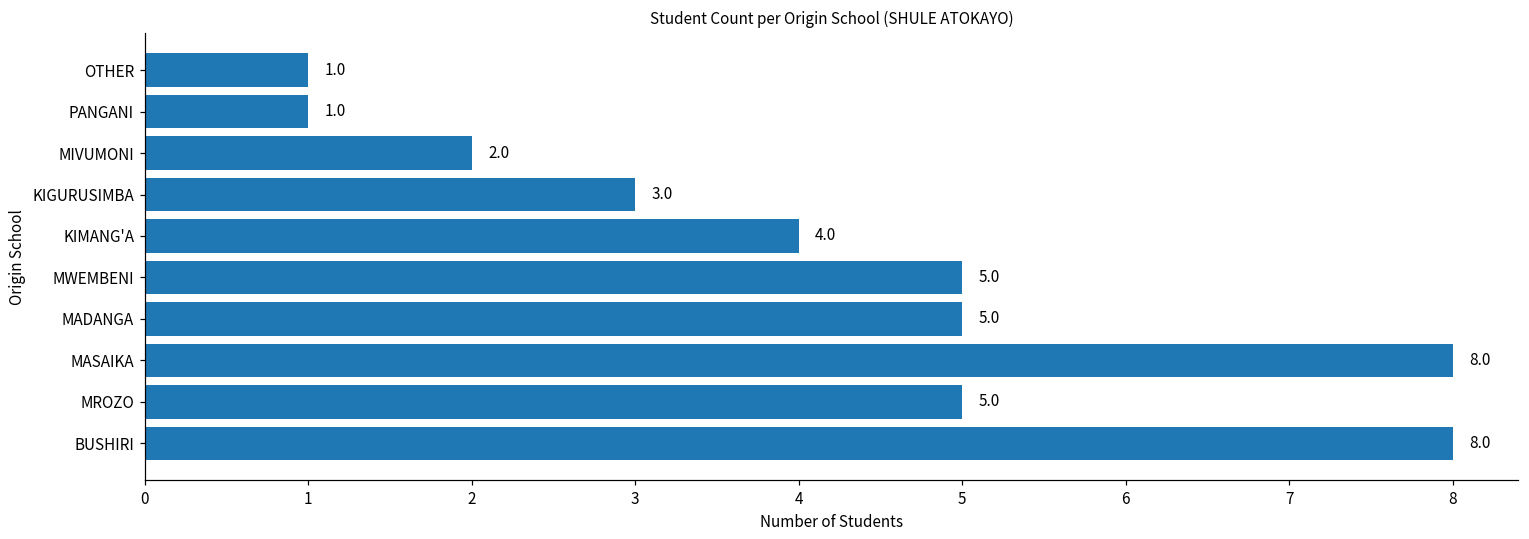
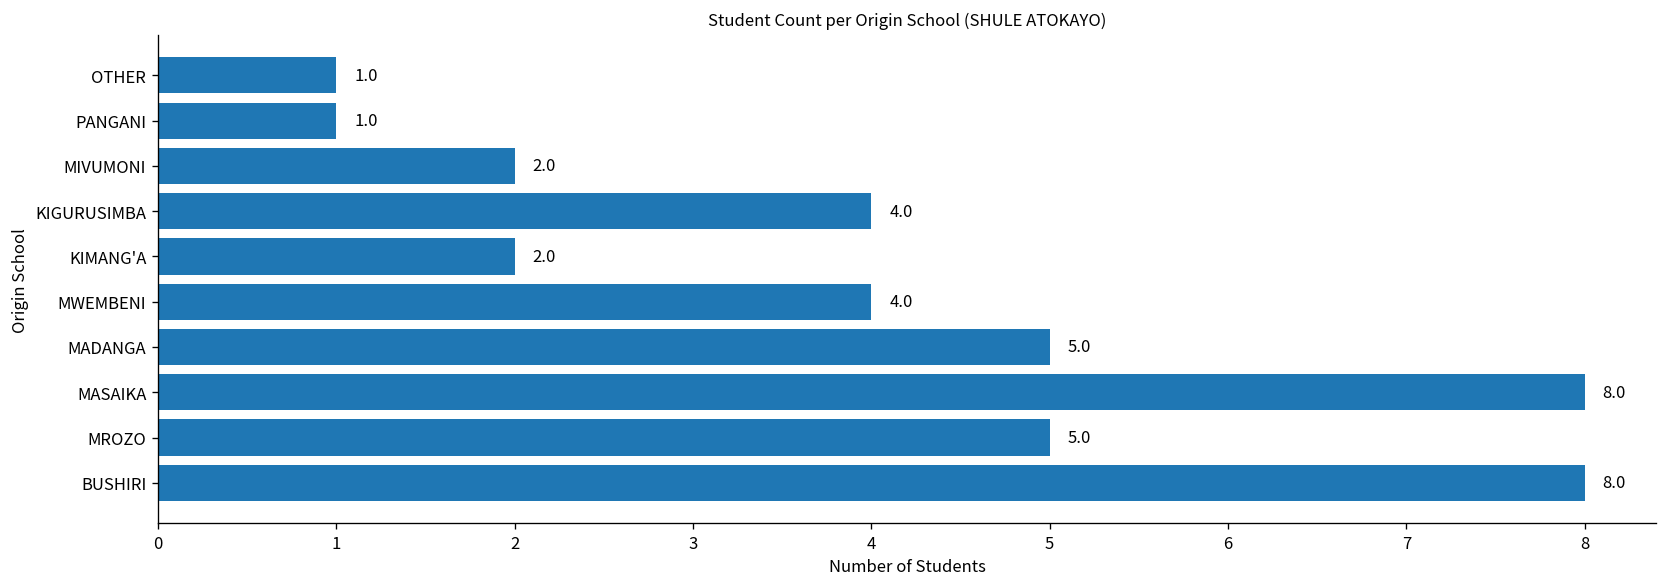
  {
    "OTHER": 1.0,
    "PANGANI": 1.0,
    "MIVUMONI": 2.0,
-   "KIGURUSIMBA": 3.0,
-   "KIMANG'A": 4.0,
-   "MWEMBENI": 5.0,
+   "KIGURUSIMBA": 4.0,
+   "KIMANG'A": 2.0,
+   "MWEMBENI": 4.0,
    "MADANGA": 5.0,
    "MASAIKA": 8.0,
    "MROZO": 5.0,
    "BUSHIRI": 8.0
  }
